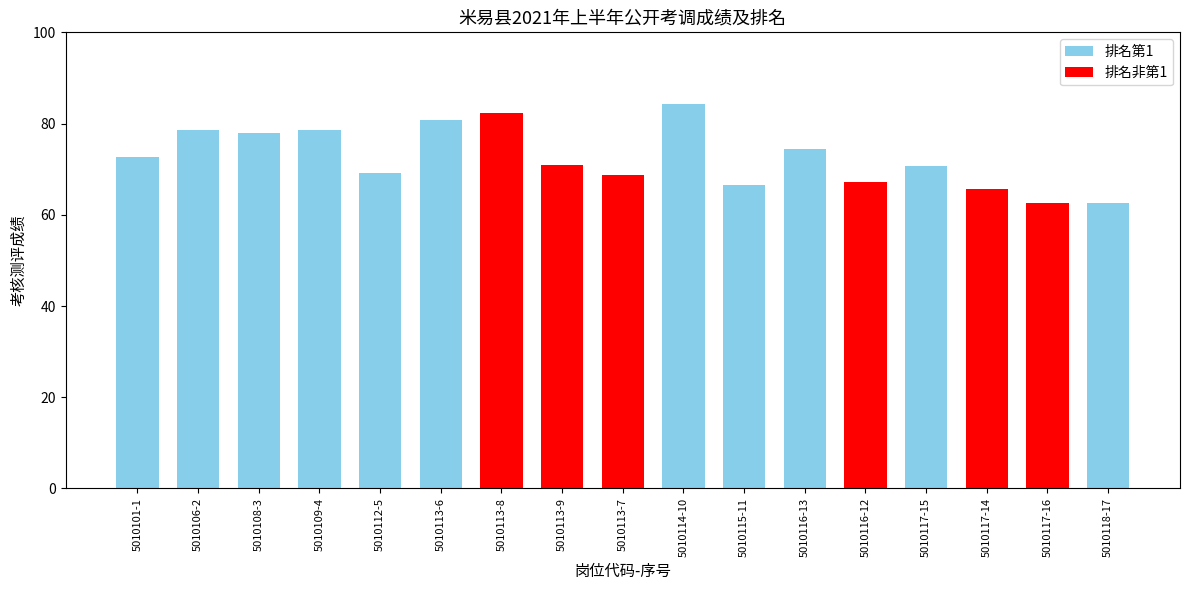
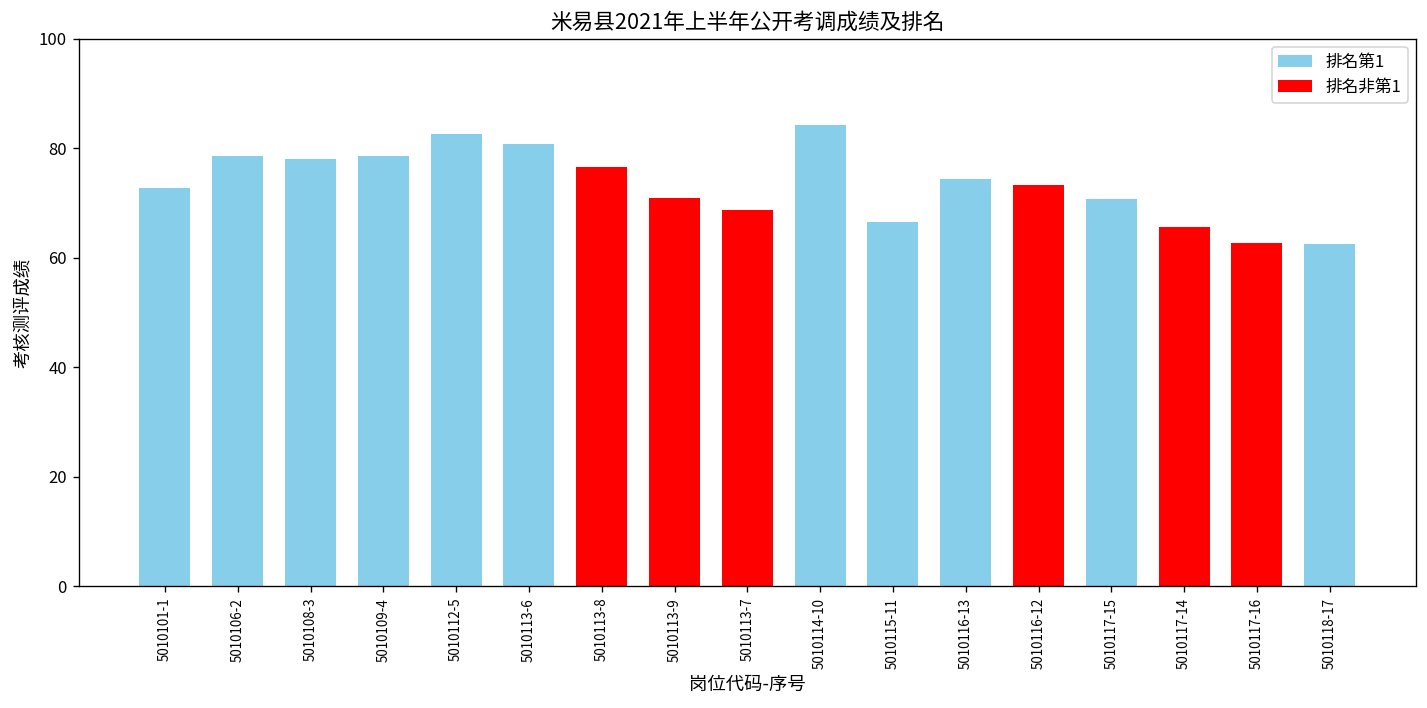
  {
    "排名第1": {
      "5010101-1": 73,
      "5010106-2": 79,
      "5010108-3": 78,
      "5010109-4": 79,
-     "5010112-5": 69,
+     "5010112-5": 83,
      "5010113-6": 81,
      "5010114-10": 84,
      "5010115-11": 67,
      "5010116-13": 74,
      "5010117-15": 71,
      "5010118-17": 63
    },
    "排名非第1": {
-     "5010113-8": 82,
+     "5010113-8": 77,
      "5010113-9": 71,
      "5010113-7": 69,
-     "5010116-12": 67,
+     "5010116-12": 73,
      "5010117-14": 66,
      "5010117-16": 63
    }
  }
